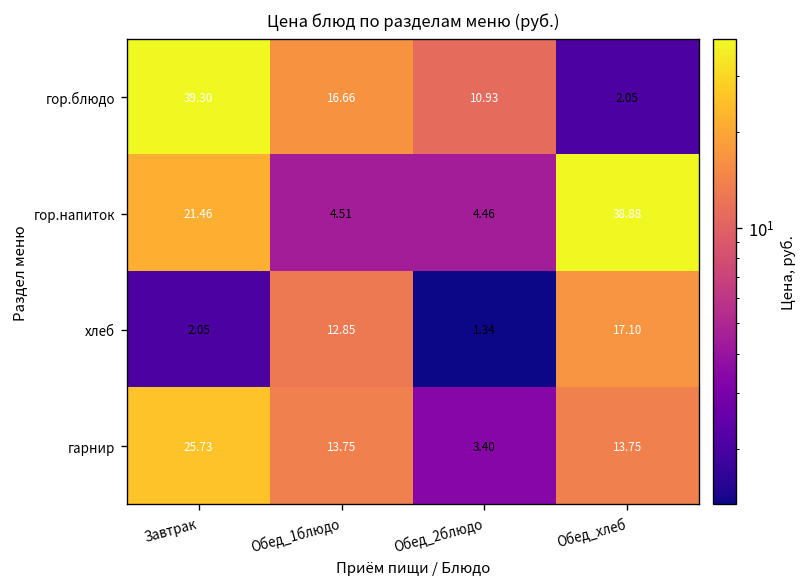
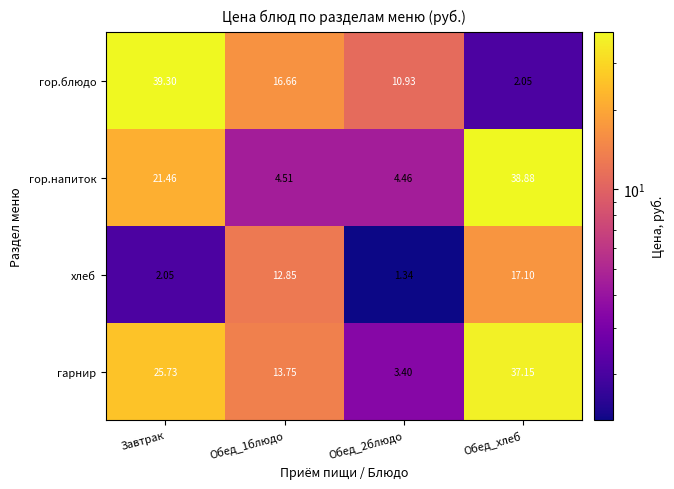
  {
    "гор.блюдо": {
      "Завтрак": 39.30,
      "Обед_1блюдо": 16.66,
      "Обед_2блюдо": 10.93,
      "Обед_хлеб": 2.05
    },
    "гор.напиток": {
      "Завтрак": 21.46,
      "Обед_1блюдо": 4.51,
      "Обед_2блюдо": 4.46,
      "Обед_хлеб": 38.88
    },
    "хлеб": {
      "Завтрак": 2.05,
      "Обед_1блюдо": 12.85,
      "Обед_2блюдо": 1.34,
      "Обед_хлеб": 17.10
    },
    "гарнир": {
      "Завтрак": 25.73,
      "Обед_1блюдо": 13.75,
      "Обед_2блюдо": 3.40,
-     "Обед_хлеб": 13.75
+     "Обед_хлеб": 37.15
    }
  }
